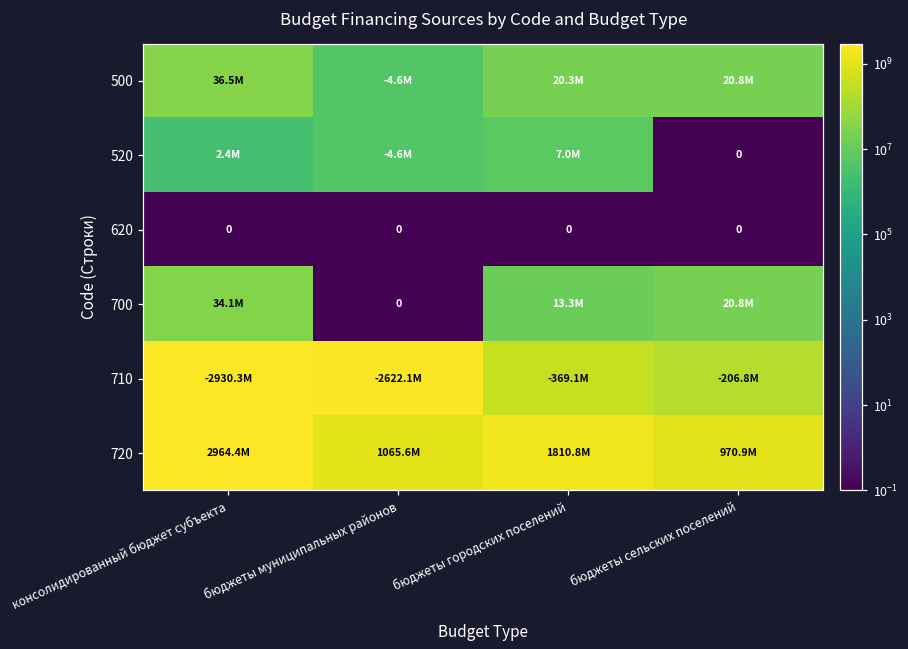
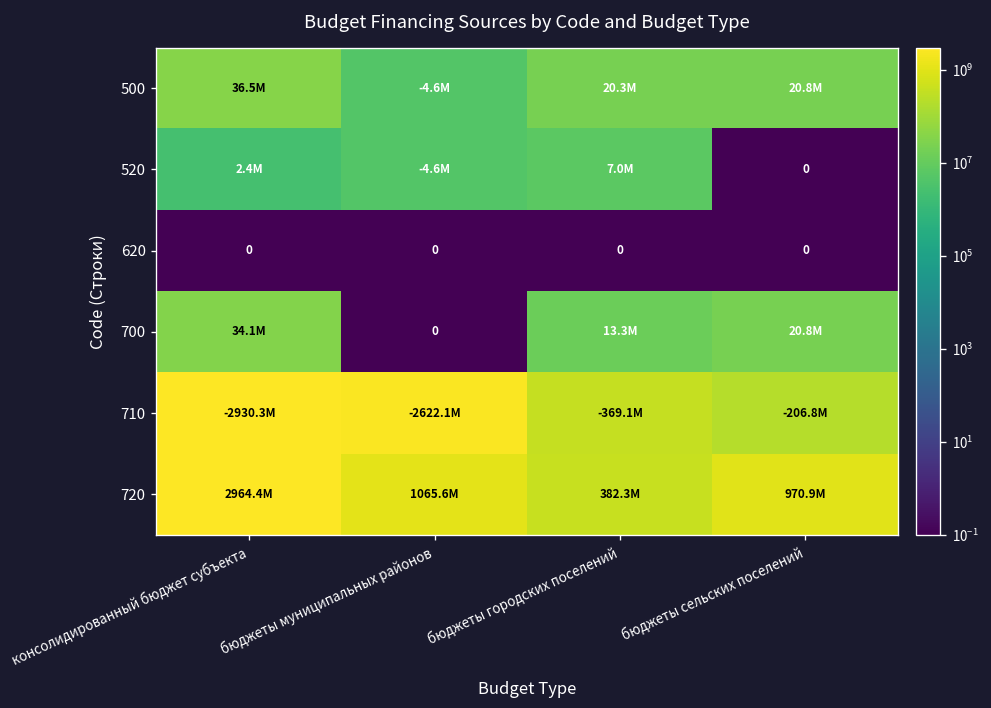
  {
    "500": {
      "консолидированный бюджет субъекта": "36.5M",
      "бюджеты муниципальных районов": "-4.6M",
      "бюджеты городских поселений": "20.3M",
      "бюджеты сельских поселений": "20.8M"
    },
    "520": {
      "консолидированный бюджет субъекта": "2.4M",
      "бюджеты муниципальных районов": "-4.6M",
      "бюджеты городских поселений": "7.0M",
      "бюджеты сельских поселений": "0"
    },
    "620": {
      "консолидированный бюджет субъекта": "0",
      "бюджеты муниципальных районов": "0",
      "бюджеты городских поселений": "0",
      "бюджеты сельских поселений": "0"
    },
    "700": {
      "консолидированный бюджет субъекта": "34.1M",
      "бюджеты муниципальных районов": "0",
      "бюджеты городских поселений": "13.3M",
      "бюджеты сельских поселений": "20.8M"
    },
    "710": {
      "консолидированный бюджет субъекта": "-2930.3M",
      "бюджеты муниципальных районов": "-2622.1M",
      "бюджеты городских поселений": "-369.1M",
      "бюджеты сельских поселений": "-206.8M"
    },
    "720": {
      "консолидированный бюджет субъекта": "2964.4M",
      "бюджеты муниципальных районов": "1065.6M",
-     "бюджеты городских поселений": "1810.8M",
+     "бюджеты городских поселений": "382.3M",
      "бюджеты сельских поселений": "970.9M"
    }
  }
